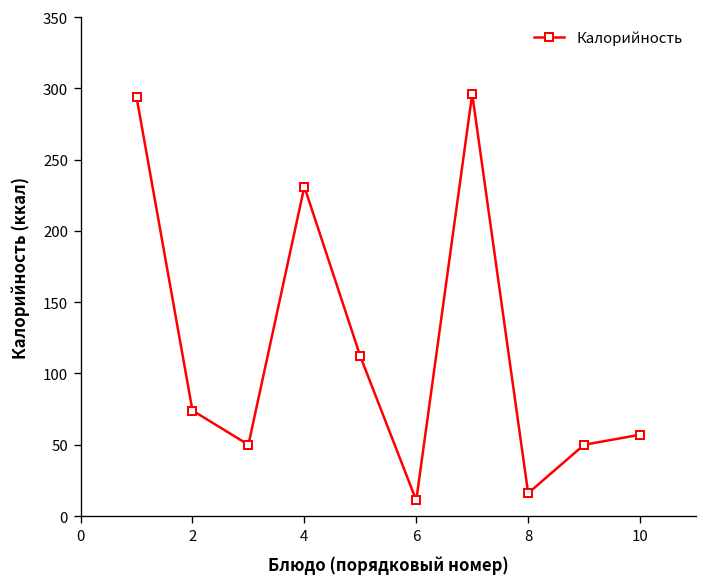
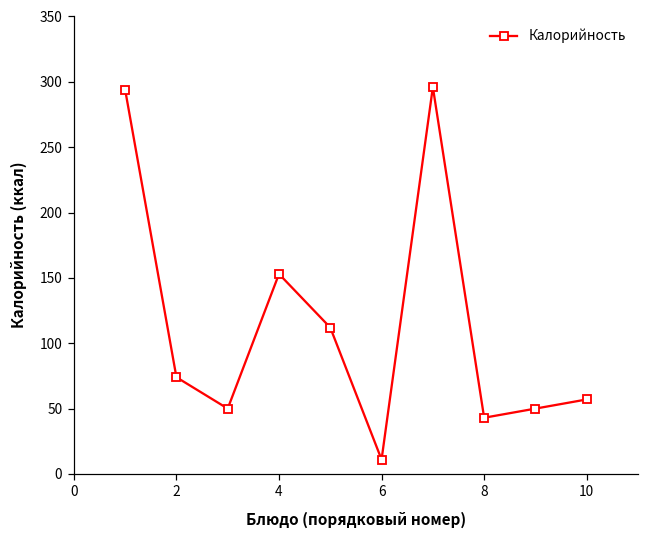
  {
    "2": 74,
-   "4": 231,
+   "4": 153,
    "6": 11,
-   "8": 16,
+   "8": 43,
    "10": 57
  }
